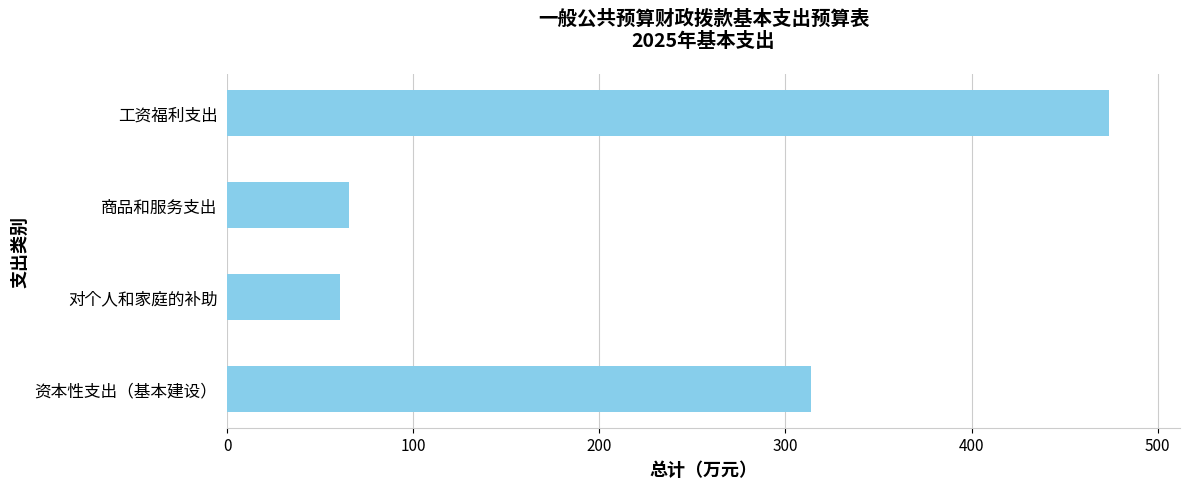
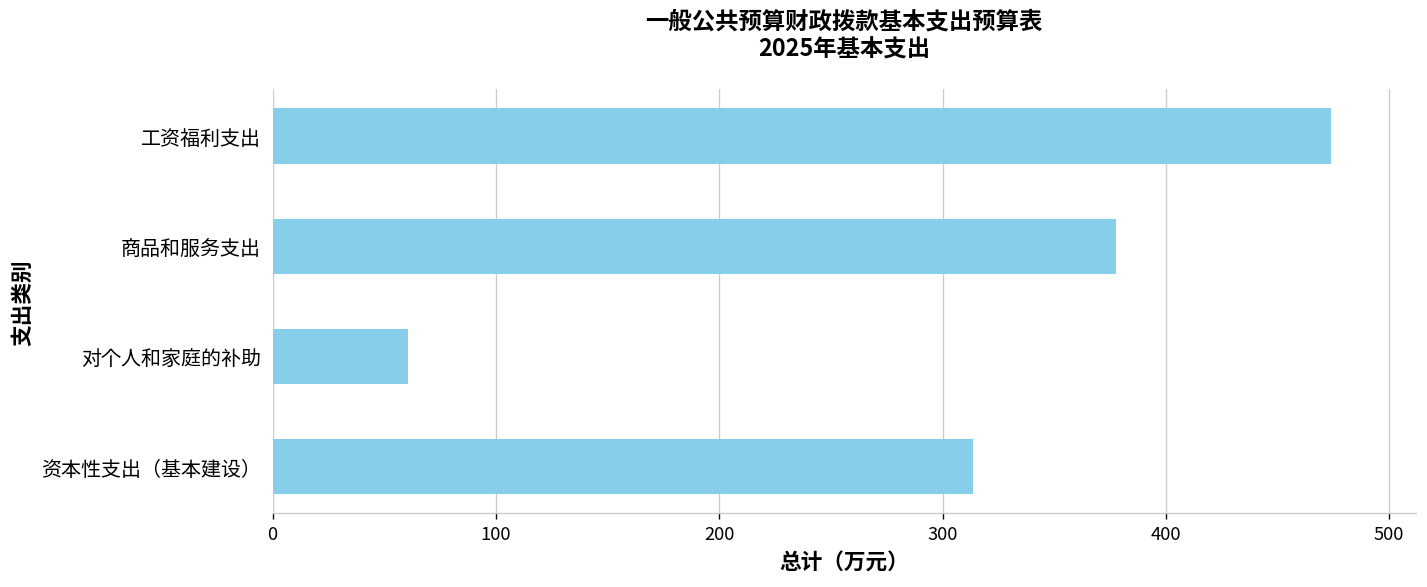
  {
    "工资福利支出": 474,
-   "商品和服务支出": 66,
+   "商品和服务支出": 378,
    "对个人和家庭的补助": 61,
    "资本性支出（基本建设）": 314
  }
